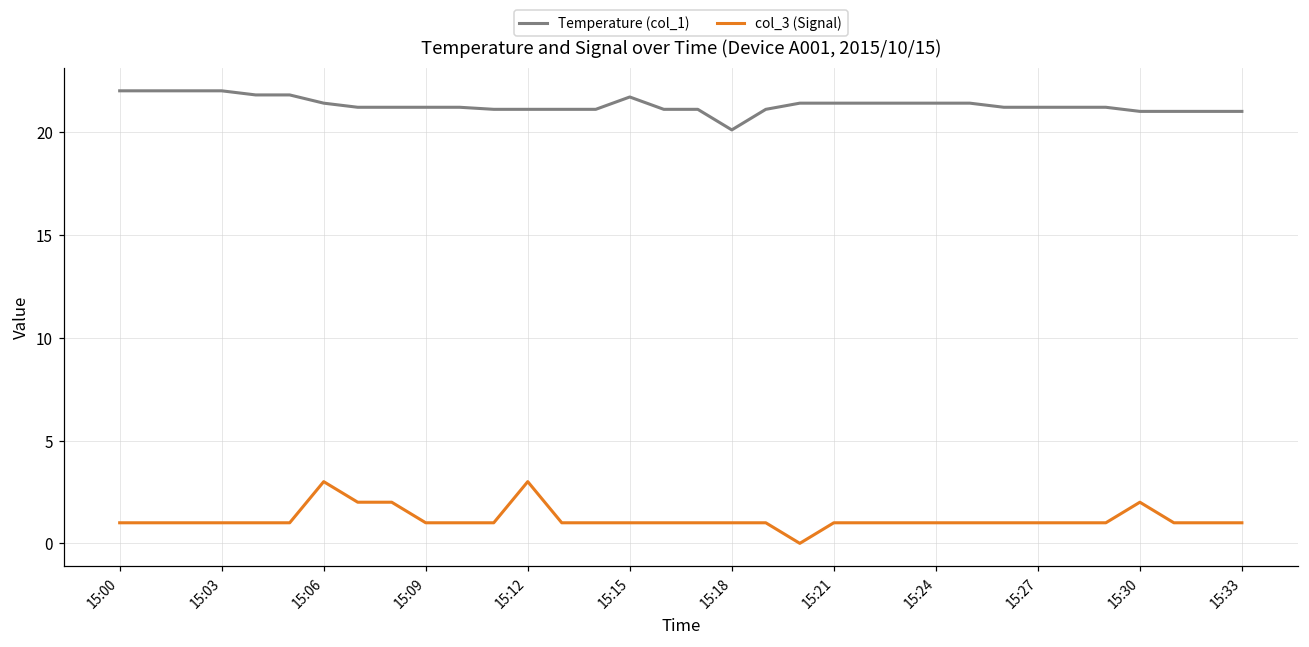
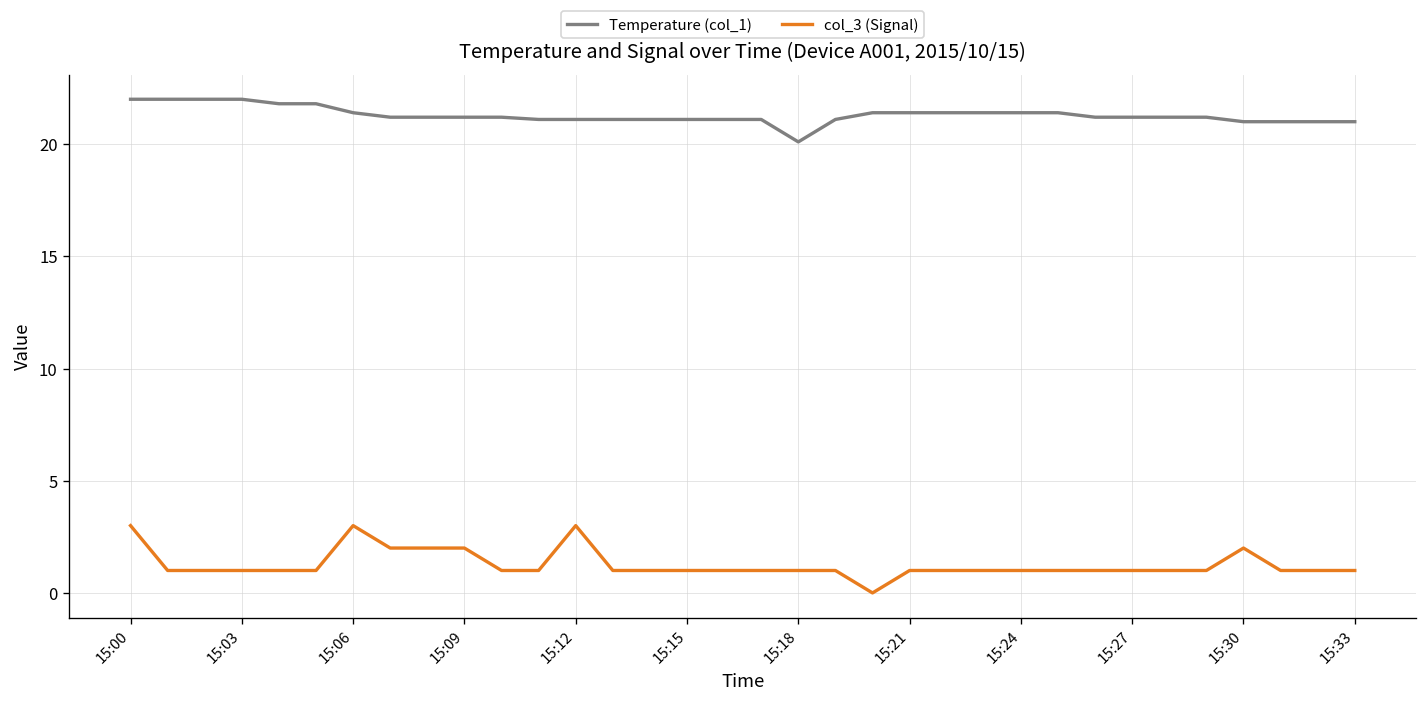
  {
    "Temperature (col_1)": {
      "15:00": 22.0,
      "15:03": 22.0,
      "15:06": 21.4,
      "15:09": 21.2,
      "15:12": 21.1,
-     "15:15": 21.7,
+     "15:15": 21.1,
      "15:18": 20.1,
      "15:21": 21.4,
      "15:24": 21.4,
      "15:27": 21.2,
      "15:30": 21.0,
      "15:33": 21.0
    },
    "col_3 (Signal)": {
-     "15:00": 1,
+     "15:00": 3,
      "15:03": 1,
      "15:06": 3,
-     "15:09": 1,
+     "15:09": 2,
      "15:12": 3,
      "15:15": 1,
      "15:18": 1,
      "15:21": 1,
      "15:24": 1,
      "15:27": 1,
      "15:30": 2,
      "15:33": 1
    }
  }
